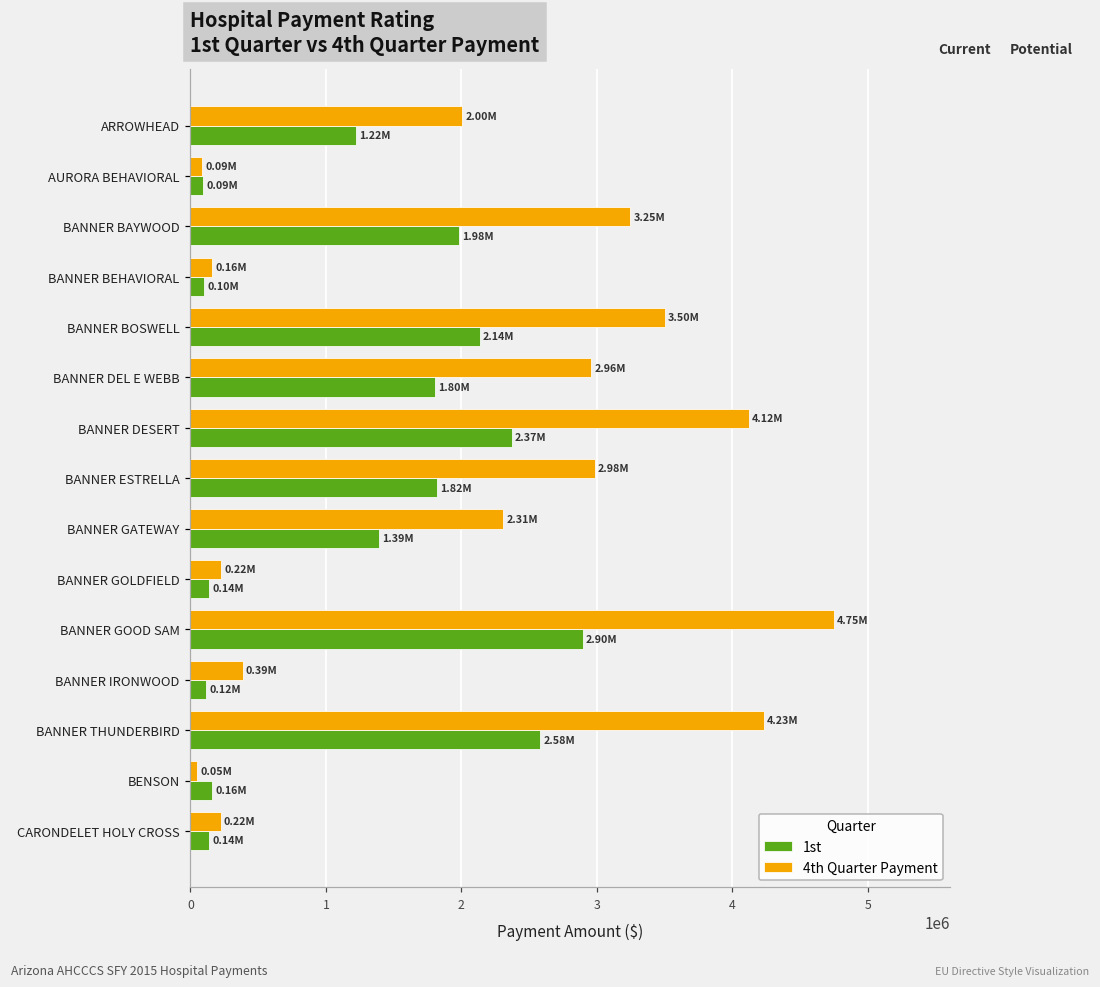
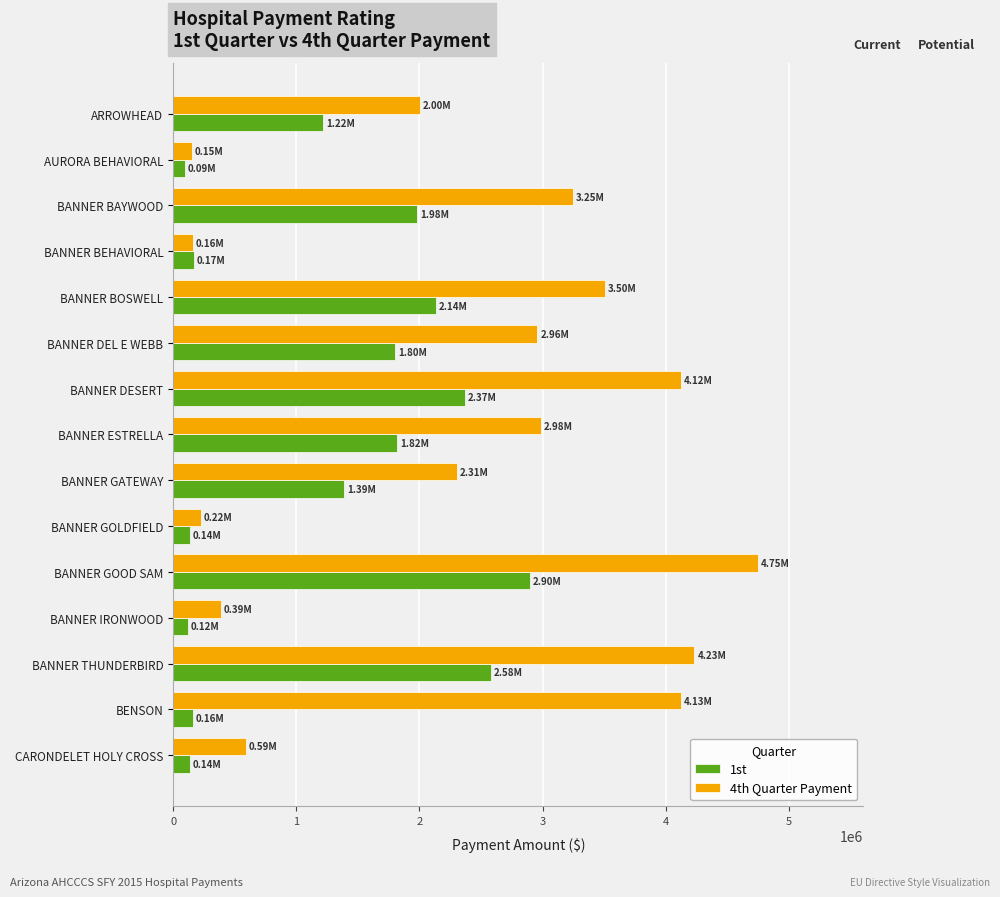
  {
    "1st": {
      "ARROWHEAD": "1.22M",
      "AURORA BEHAVIORAL": "0.09M",
      "BANNER BAYWOOD": "1.98M",
-     "BANNER BEHAVIORAL": "0.10M",
+     "BANNER BEHAVIORAL": "0.17M",
      "BANNER BOSWELL": "2.14M",
      "BANNER DEL E WEBB": "1.80M",
      "BANNER DESERT": "2.37M",
      "BANNER ESTRELLA": "1.82M",
      "BANNER GATEWAY": "1.39M",
      "BANNER GOLDFIELD": "0.14M",
      "BANNER GOOD SAM": "2.90M",
      "BANNER IRONWOOD": "0.12M",
      "BANNER THUNDERBIRD": "2.58M",
      "BENSON": "0.16M",
      "CARONDELET HOLY CROSS": "0.14M"
    },
    "4th Quarter Payment": {
      "ARROWHEAD": "2.00M",
-     "AURORA BEHAVIORAL": "0.09M",
+     "AURORA BEHAVIORAL": "0.15M",
      "BANNER BAYWOOD": "3.25M",
      "BANNER BEHAVIORAL": "0.16M",
      "BANNER BOSWELL": "3.50M",
      "BANNER DEL E WEBB": "2.96M",
      "BANNER DESERT": "4.12M",
      "BANNER ESTRELLA": "2.98M",
      "BANNER GATEWAY": "2.31M",
      "BANNER GOLDFIELD": "0.22M",
      "BANNER GOOD SAM": "4.75M",
      "BANNER IRONWOOD": "0.39M",
      "BANNER THUNDERBIRD": "4.23M",
-     "BENSON": "0.05M",
-     "CARONDELET HOLY CROSS": "0.22M"
+     "BENSON": "4.13M",
+     "CARONDELET HOLY CROSS": "0.59M"
    }
  }
